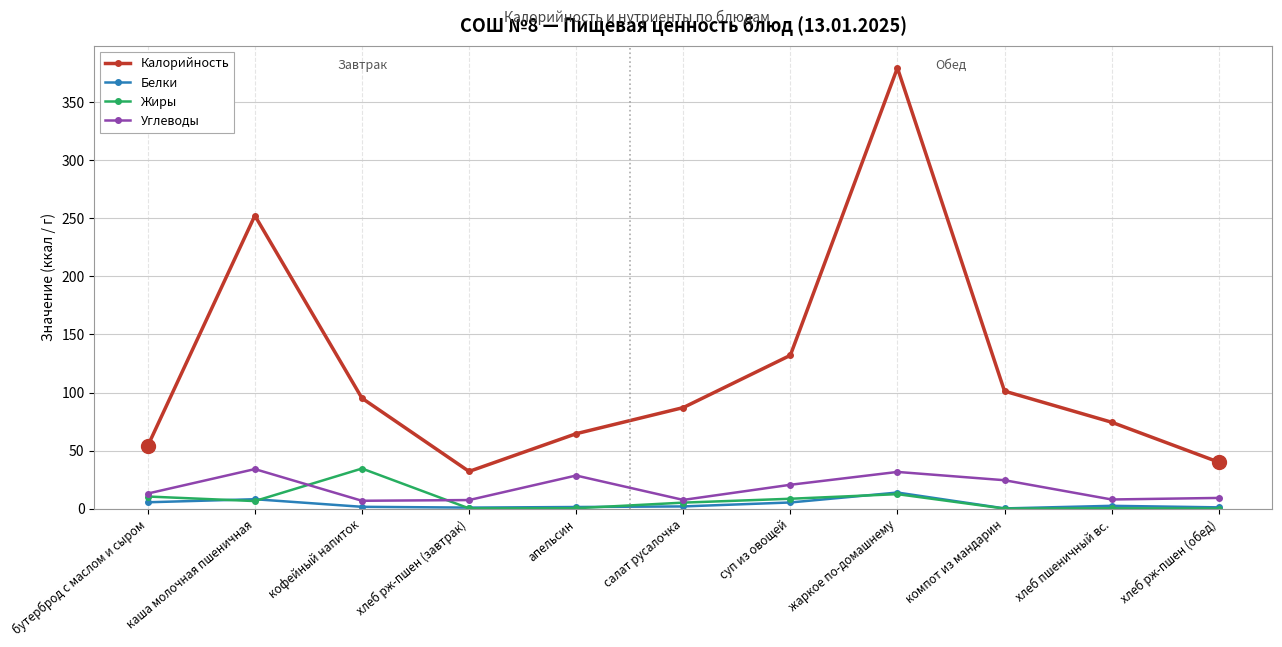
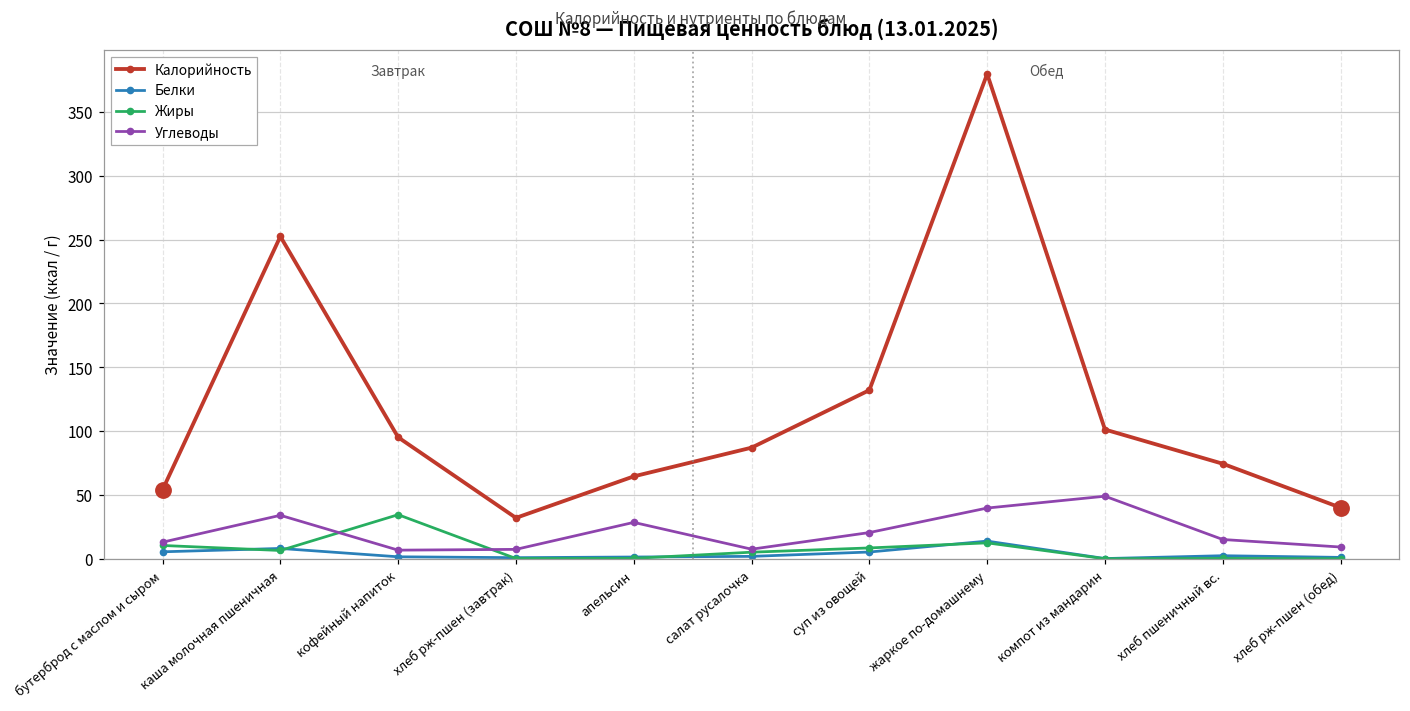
  {
    "Белки": {
      "бутерброд с маслом и сыром": 5,
      "кофейный напиток": 2,
      "салат русалочка": 2,
      "суп из овощей": 5
    },
    "Жиры": {
      "бутерброд с маслом и сыром": 10,
      "кофейный напиток": 35,
      "салат русалочка": 5,
      "суп из овощей": 8
    },
    "Углеводы": {
      "бутерброд с маслом и сыром": 13,
      "каша молочная пшеничная": 34,
      "кофейный напиток": 7,
      "хлеб рж-пшен (завтрак)": 7,
      "апельсин": 28,
      "салат русалочка": 7,
      "суп из овощей": 21,
-     "жаркое по-домашнему": 32,
-     "компот из мандарин": 24,
-     "хлеб пшеничный вс.": 8,
+     "жаркое по-домашнему": 40,
+     "компот из мандарин": 49,
+     "хлеб пшеничный вс.": 15,
      "хлеб рж-пшен (обед)": 9
    }
  }
